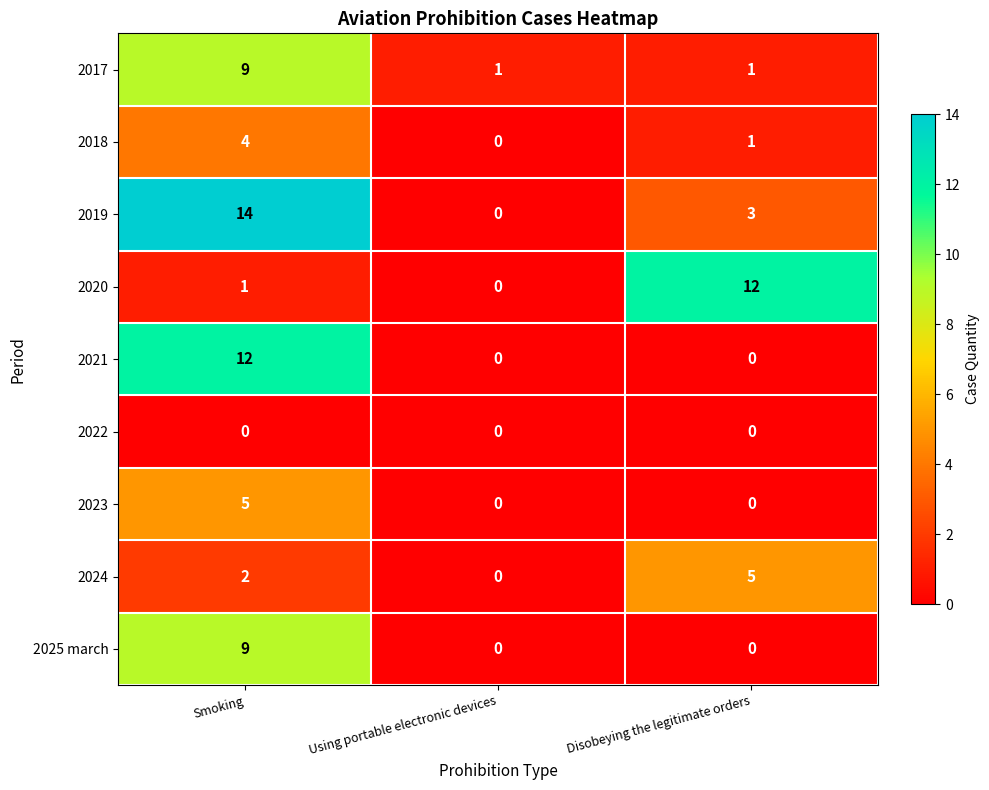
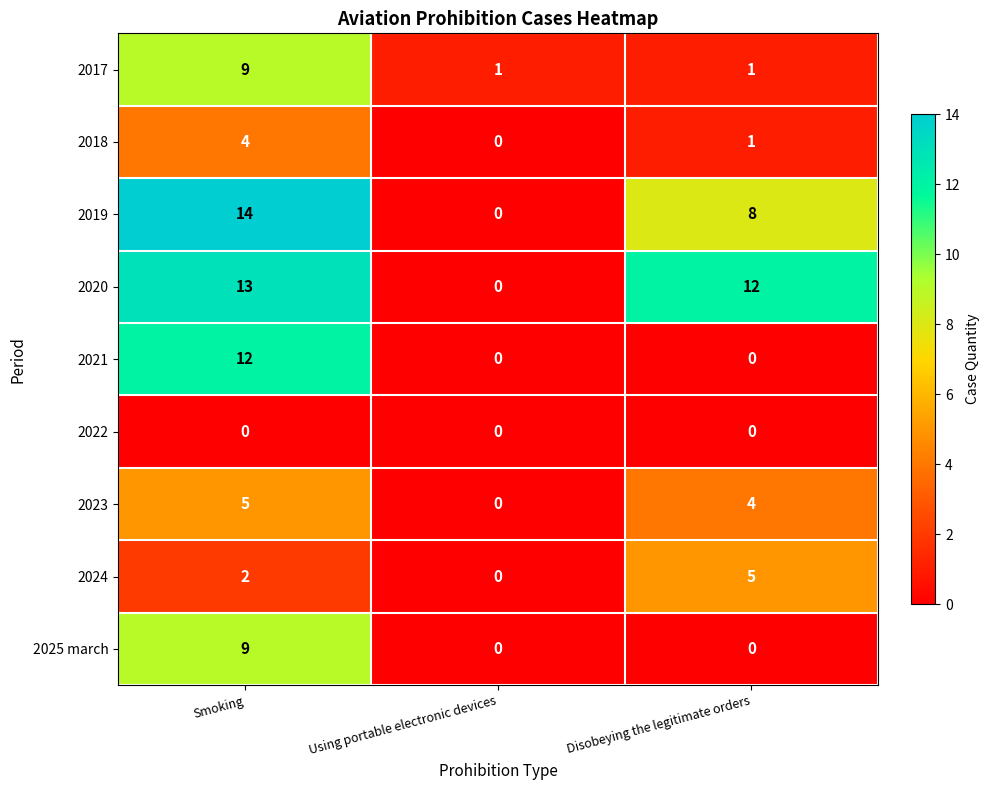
  {
    "2017": {
      "Smoking": 9,
      "Using portable electronic devices": 1,
      "Disobeying the legitimate orders": 1
    },
    "2018": {
      "Smoking": 4,
      "Using portable electronic devices": 0,
      "Disobeying the legitimate orders": 1
    },
    "2019": {
      "Smoking": 14,
      "Using portable electronic devices": 0,
-     "Disobeying the legitimate orders": 3
+     "Disobeying the legitimate orders": 8
    },
    "2020": {
-     "Smoking": 1,
+     "Smoking": 13,
      "Using portable electronic devices": 0,
      "Disobeying the legitimate orders": 12
    },
    "2021": {
      "Smoking": 12,
      "Using portable electronic devices": 0,
      "Disobeying the legitimate orders": 0
    },
    "2022": {
      "Smoking": 0,
      "Using portable electronic devices": 0,
      "Disobeying the legitimate orders": 0
    },
    "2023": {
      "Smoking": 5,
      "Using portable electronic devices": 0,
-     "Disobeying the legitimate orders": 0
+     "Disobeying the legitimate orders": 4
    },
    "2024": {
      "Smoking": 2,
      "Using portable electronic devices": 0,
      "Disobeying the legitimate orders": 5
    },
    "2025 march": {
      "Smoking": 9,
      "Using portable electronic devices": 0,
      "Disobeying the legitimate orders": 0
    }
  }
